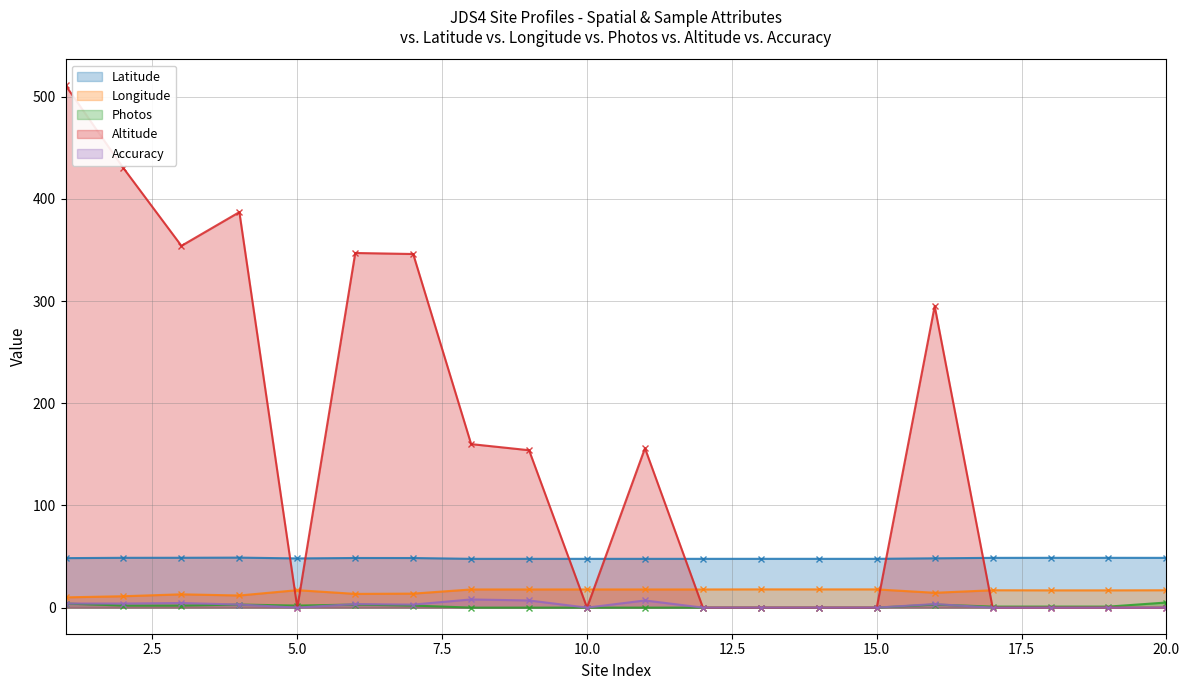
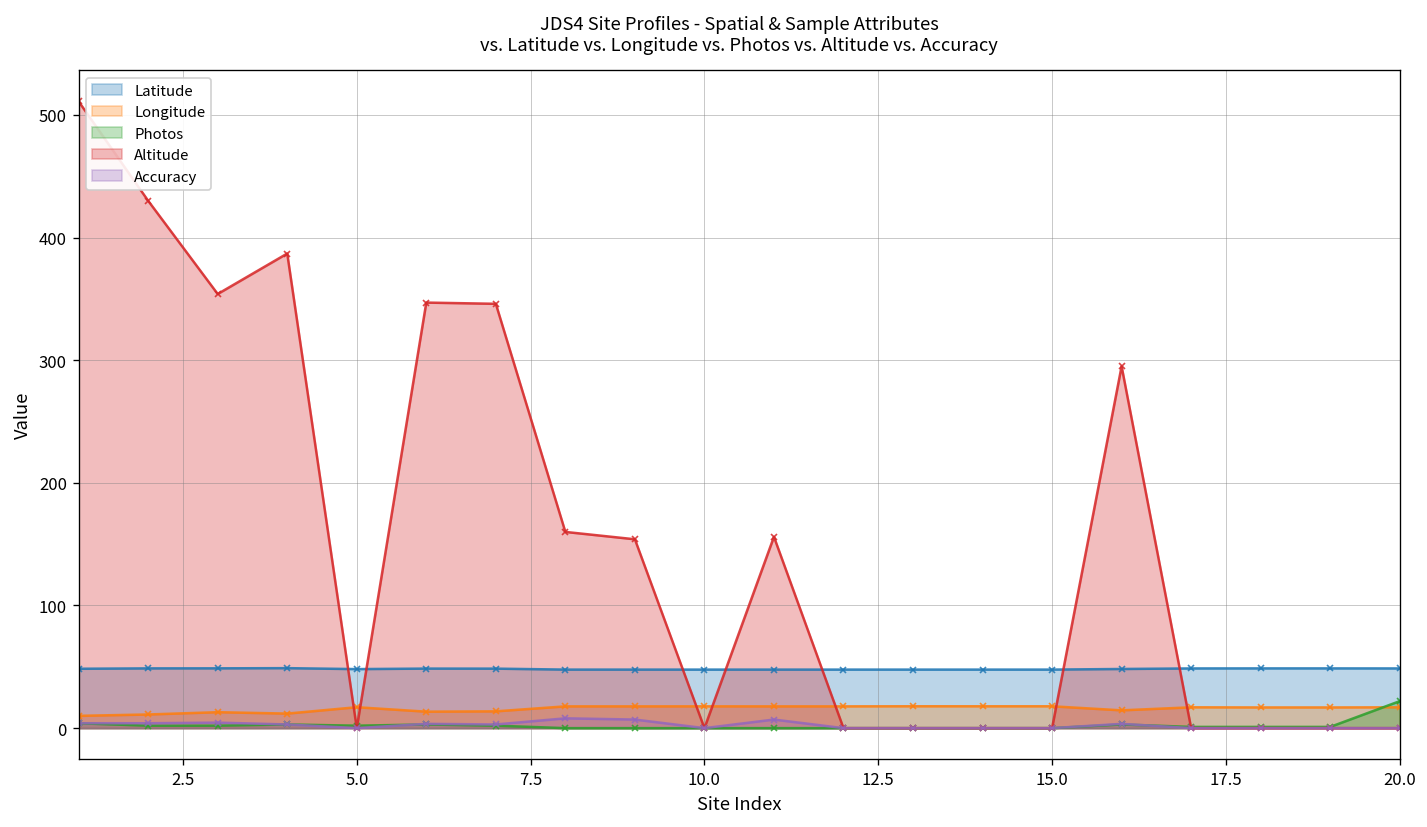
  {
    "Photos": {
-     "20.0": 5
+     "20.0": 22
    }
  }
